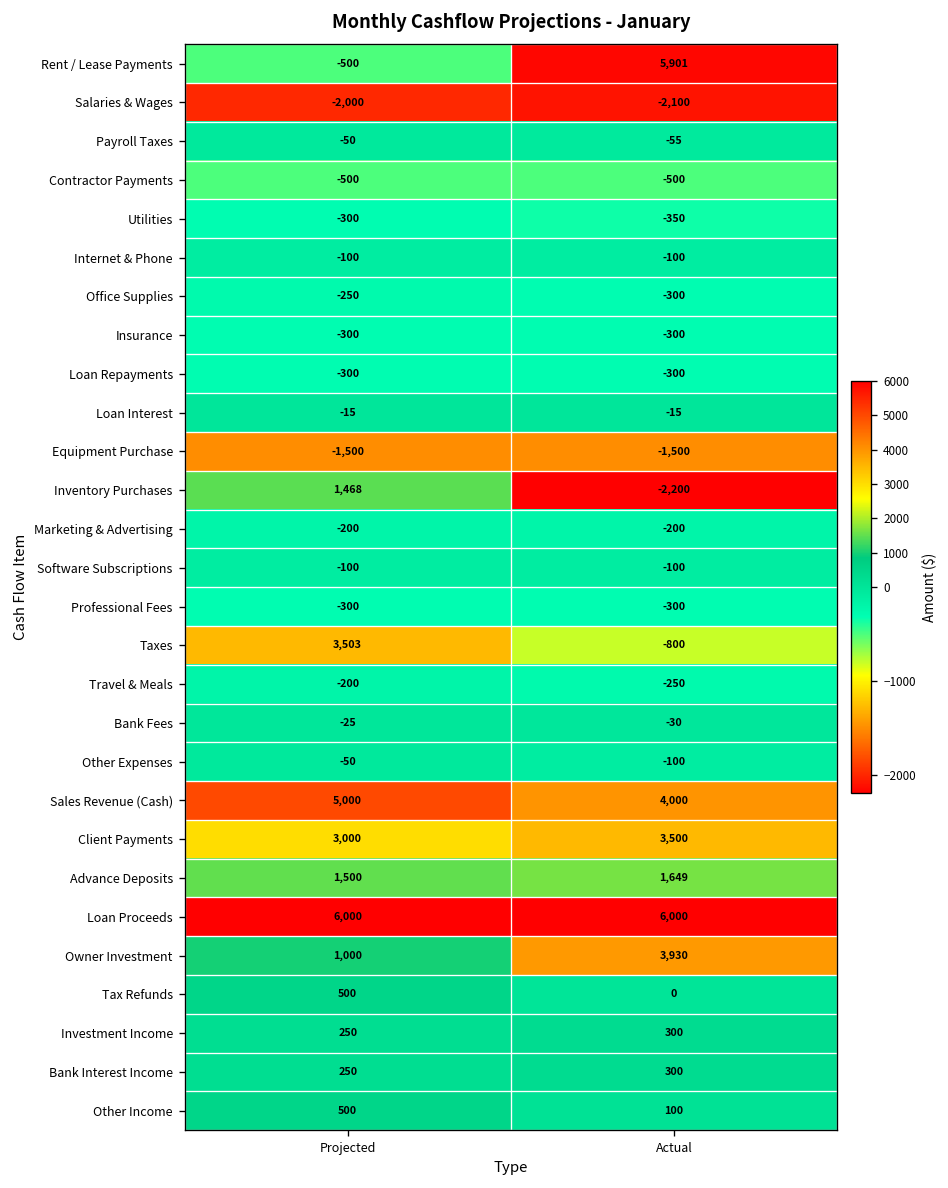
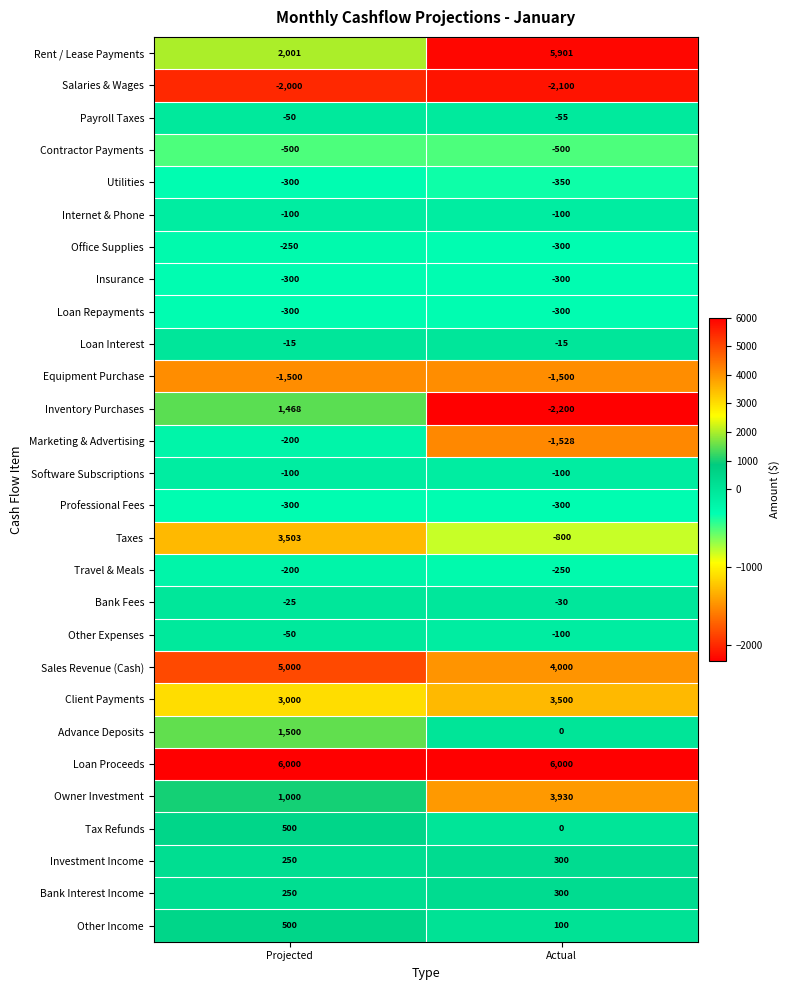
  {
    "Rent / Lease Payments": {
-     "Projected": "-500",
+     "Projected": "2,001",
      "Actual": "5,901"
    },
    "Salaries & Wages": {
      "Projected": "-2,000",
      "Actual": "-2,100"
    },
    "Payroll Taxes": {
      "Projected": "-50",
      "Actual": "-55"
    },
    "Contractor Payments": {
      "Projected": "-500",
      "Actual": "-500"
    },
    "Utilities": {
      "Projected": "-300",
      "Actual": "-350"
    },
    "Internet & Phone": {
      "Projected": "-100",
      "Actual": "-100"
    },
    "Office Supplies": {
      "Projected": "-250",
      "Actual": "-300"
    },
    "Insurance": {
      "Projected": "-300",
      "Actual": "-300"
    },
    "Loan Repayments": {
      "Projected": "-300",
      "Actual": "-300"
    },
    "Loan Interest": {
      "Projected": "-15",
      "Actual": "-15"
    },
    "Equipment Purchase": {
      "Projected": "-1,500",
      "Actual": "-1,500"
    },
    "Inventory Purchases": {
      "Projected": "1,468",
      "Actual": "-2,200"
    },
    "Marketing & Advertising": {
      "Projected": "-200",
-     "Actual": "-200"
+     "Actual": "-1,528"
    },
    "Software Subscriptions": {
      "Projected": "-100",
      "Actual": "-100"
    },
    "Professional Fees": {
      "Projected": "-300",
      "Actual": "-300"
    },
    "Taxes": {
      "Projected": "3,503",
      "Actual": "-800"
    },
    "Travel & Meals": {
      "Projected": "-200",
      "Actual": "-250"
    },
    "Bank Fees": {
      "Projected": "-25",
      "Actual": "-30"
    },
    "Other Expenses": {
      "Projected": "-50",
      "Actual": "-100"
    },
    "Sales Revenue (Cash)": {
      "Projected": "5,000",
      "Actual": "4,000"
    },
    "Client Payments": {
      "Projected": "3,000",
      "Actual": "3,500"
    },
    "Advance Deposits": {
      "Projected": "1,500",
-     "Actual": "1,649"
+     "Actual": "0"
    },
    "Loan Proceeds": {
      "Projected": "6,000",
      "Actual": "6,000"
    },
    "Owner Investment": {
      "Projected": "1,000",
      "Actual": "3,930"
    },
    "Tax Refunds": {
      "Projected": "500",
      "Actual": "0"
    },
    "Investment Income": {
      "Projected": "250",
      "Actual": "300"
    },
    "Bank Interest Income": {
      "Projected": "250",
      "Actual": "300"
    },
    "Other Income": {
      "Projected": "500",
      "Actual": "100"
    }
  }
